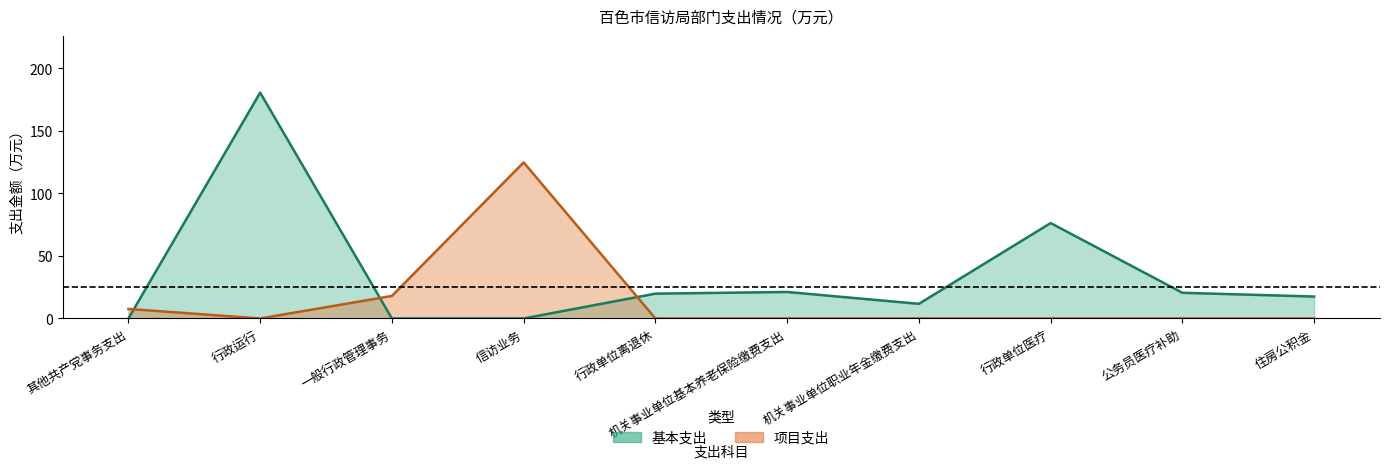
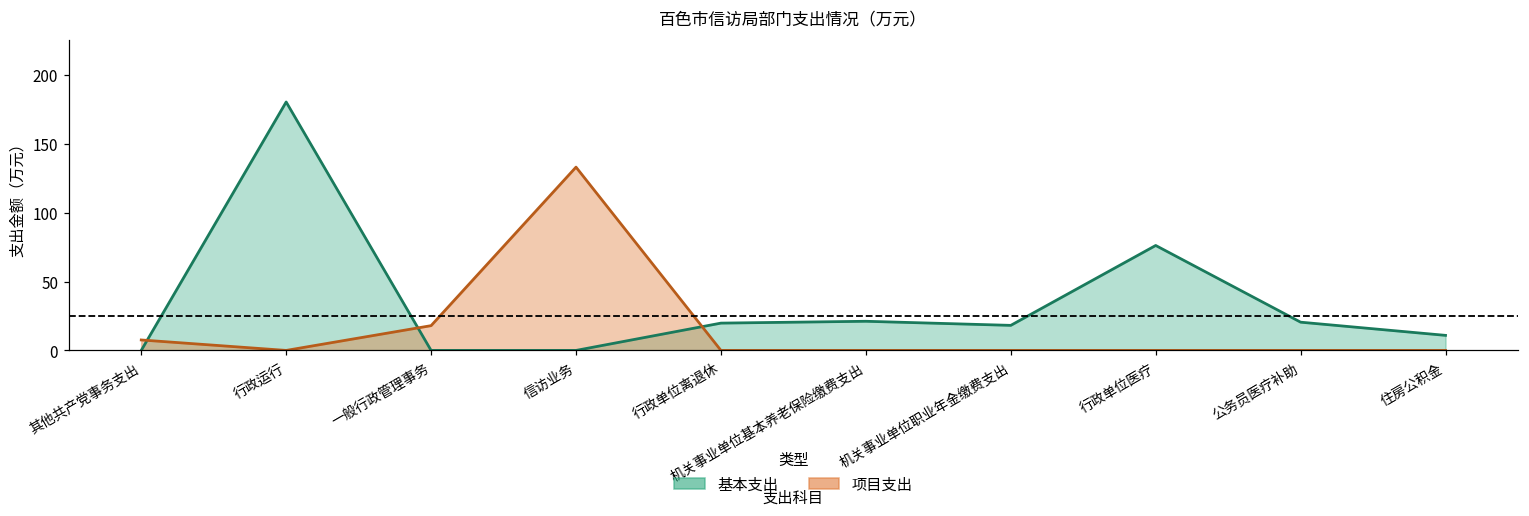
  {
    "基本支出": {
      "其他共产党事务支出": 0,
      "行政运行": 181,
      "一般行政管理事务": 0,
      "信访业务": 0,
      "行政单位离退休": 20,
      "机关事业单位基本养老保险缴费支出": 21,
-     "机关事业单位职业年金缴费支出": 12,
+     "机关事业单位职业年金缴费支出": 18,
      "行政单位医疗": 76,
      "公务员医疗补助": 21,
-     "住房公积金": 18
+     "住房公积金": 11
    },
    "项目支出": {
      "其他共产党事务支出": 8,
      "行政运行": 0,
      "一般行政管理事务": 18,
-     "信访业务": 125,
+     "信访业务": 133,
      "行政单位离退休": 0,
      "机关事业单位基本养老保险缴费支出": 0,
      "机关事业单位职业年金缴费支出": 0,
      "行政单位医疗": 0,
      "公务员医疗补助": 0,
      "住房公积金": 0
    }
  }
